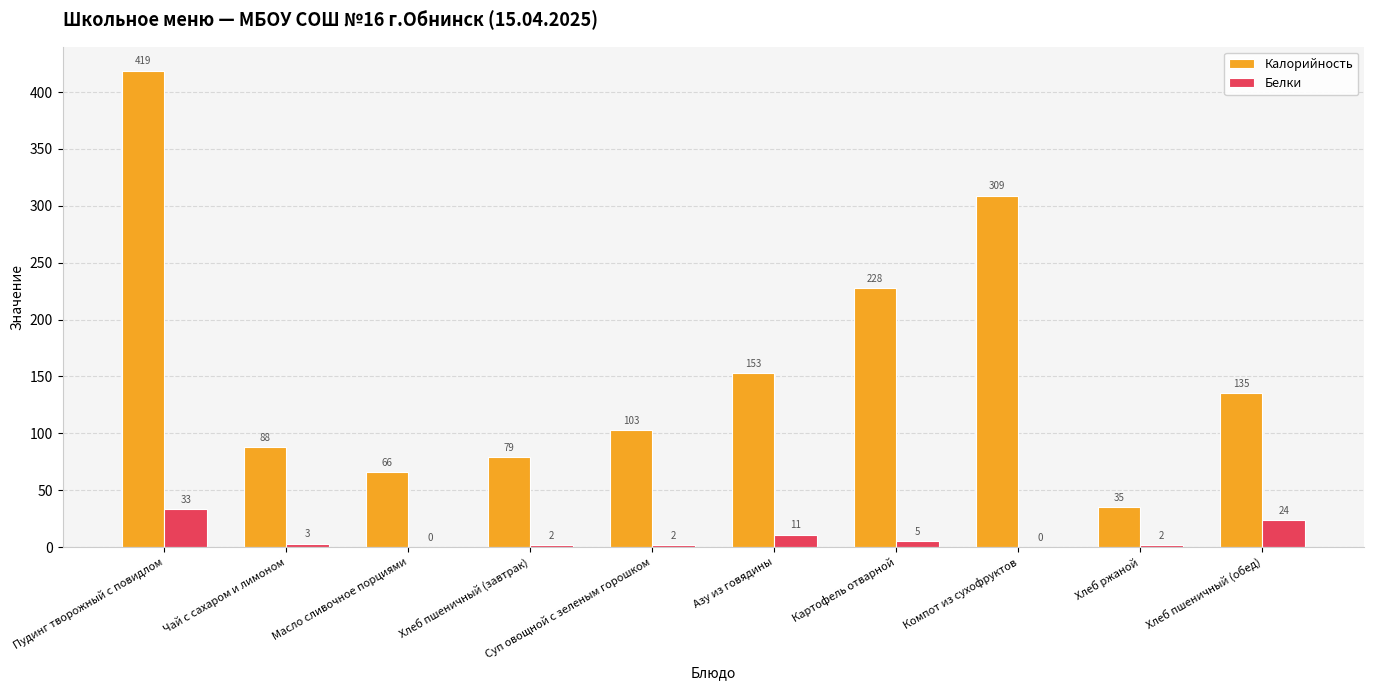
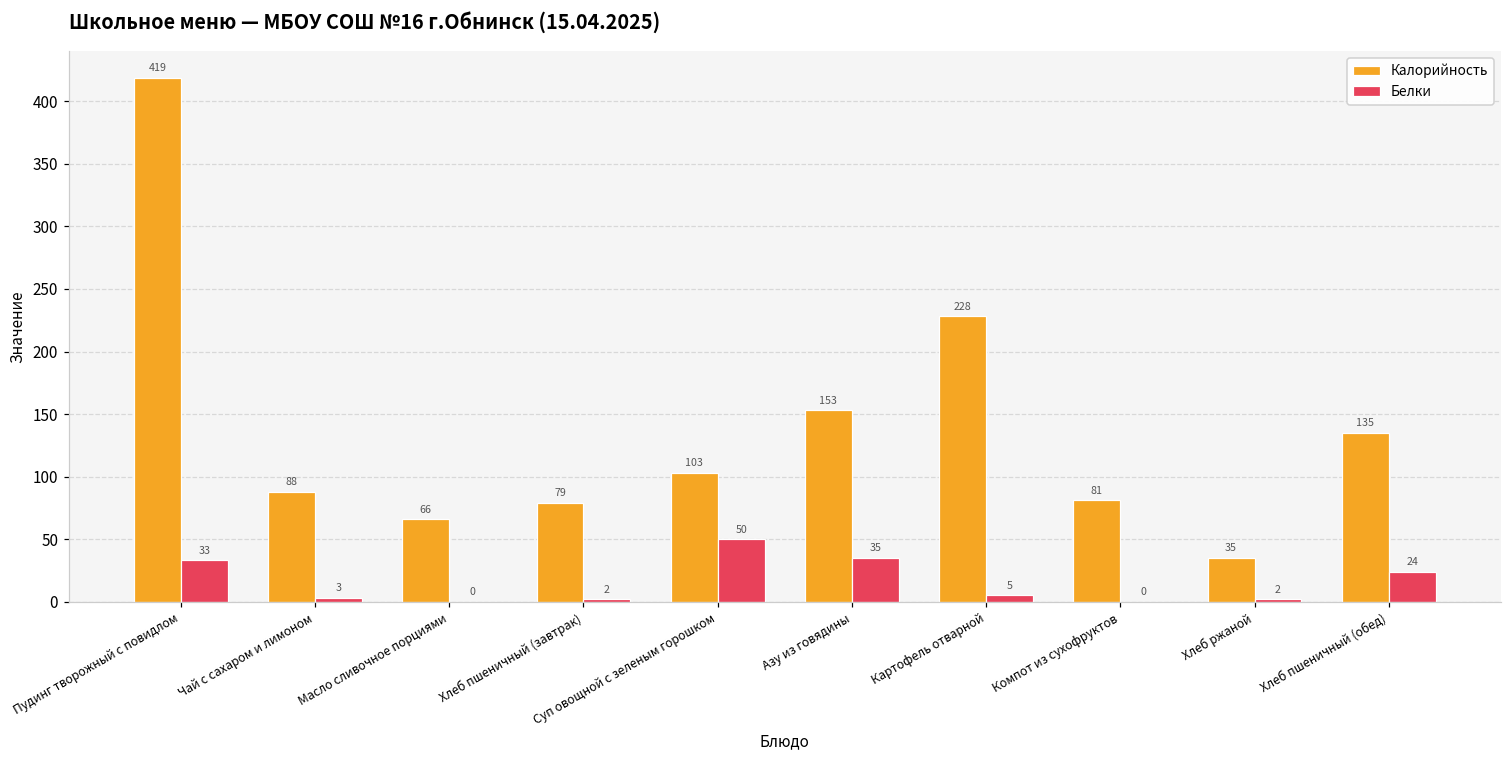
  {
    "Калорийность": {
      "Пудинг творожный с повидлом": 419,
      "Чай с сахаром и лимоном": 88,
      "Масло сливочное порциями": 66,
      "Хлеб пшеничный (завтрак)": 79,
      "Суп овощной с зеленым горошком": 103,
      "Азу из говядины": 153,
      "Картофель отварной": 228,
-     "Компот из сухофруктов": 309,
+     "Компот из сухофруктов": 81,
      "Хлеб ржаной": 35,
      "Хлеб пшеничный (обед)": 135
    },
    "Белки": {
      "Пудинг творожный с повидлом": 33,
      "Чай с сахаром и лимоном": 3,
      "Масло сливочное порциями": 0,
      "Хлеб пшеничный (завтрак)": 2,
-     "Суп овощной с зеленым горошком": 2,
-     "Азу из говядины": 11,
+     "Суп овощной с зеленым горошком": 50,
+     "Азу из говядины": 35,
      "Картофель отварной": 5,
      "Компот из сухофруктов": 0,
      "Хлеб ржаной": 2,
      "Хлеб пшеничный (обед)": 24
    }
  }
